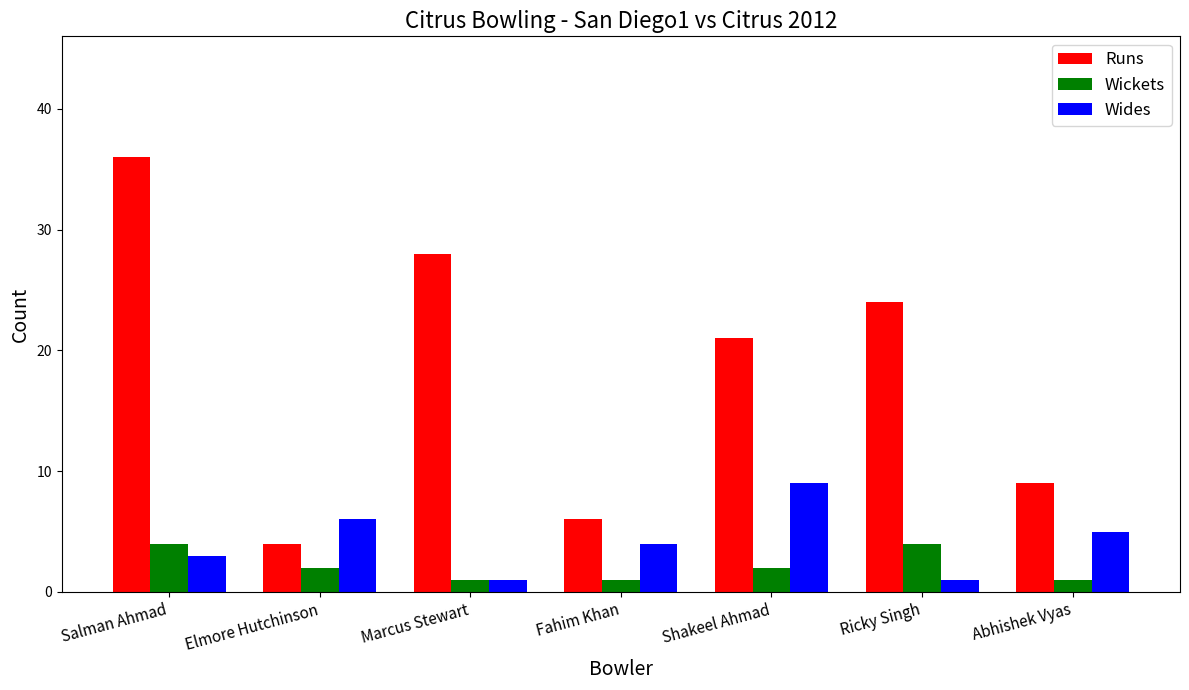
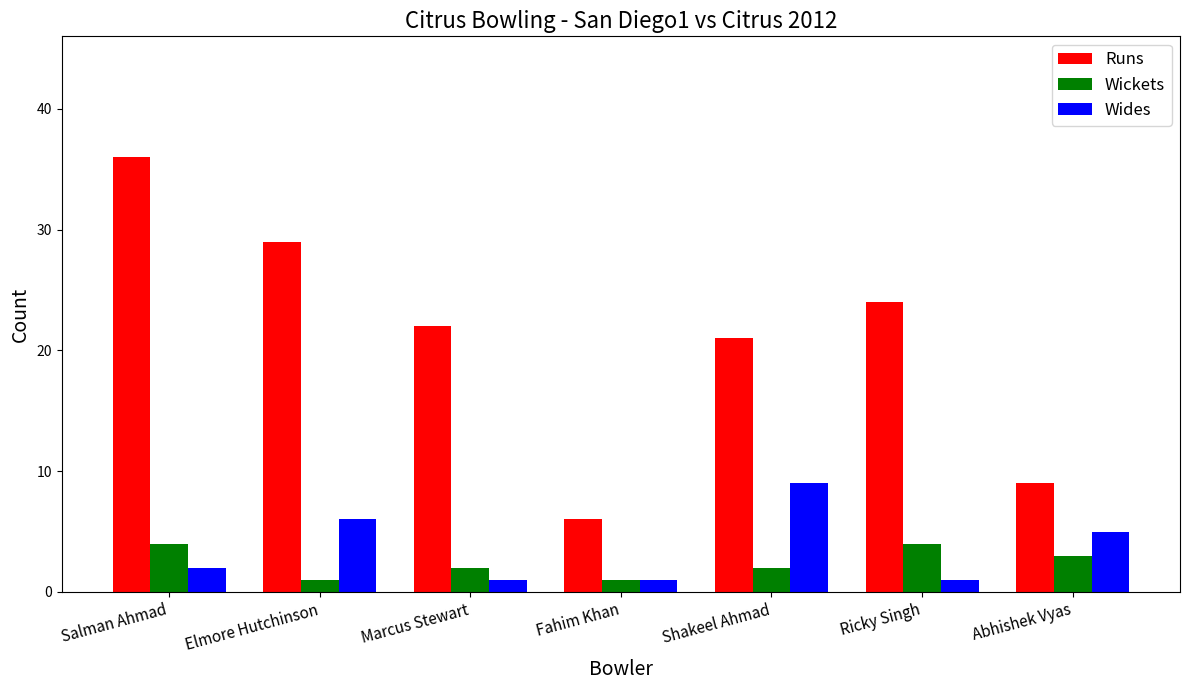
  {
    "Runs": {
      "Salman Ahmad": 36,
-     "Elmore Hutchinson": 4,
-     "Marcus Stewart": 28,
+     "Elmore Hutchinson": 29,
+     "Marcus Stewart": 22,
      "Fahim Khan": 6,
      "Shakeel Ahmad": 21,
      "Ricky Singh": 24,
      "Abhishek Vyas": 9
    },
    "Wickets": {
      "Salman Ahmad": 4,
-     "Elmore Hutchinson": 2,
-     "Marcus Stewart": 1,
+     "Elmore Hutchinson": 1,
+     "Marcus Stewart": 2,
      "Fahim Khan": 1,
      "Shakeel Ahmad": 2,
      "Ricky Singh": 4,
-     "Abhishek Vyas": 1
+     "Abhishek Vyas": 3
    },
    "Wides": {
-     "Salman Ahmad": 3,
+     "Salman Ahmad": 2,
      "Elmore Hutchinson": 6,
      "Marcus Stewart": 1,
-     "Fahim Khan": 4,
+     "Fahim Khan": 1,
      "Shakeel Ahmad": 9,
      "Ricky Singh": 1,
      "Abhishek Vyas": 5
    }
  }
